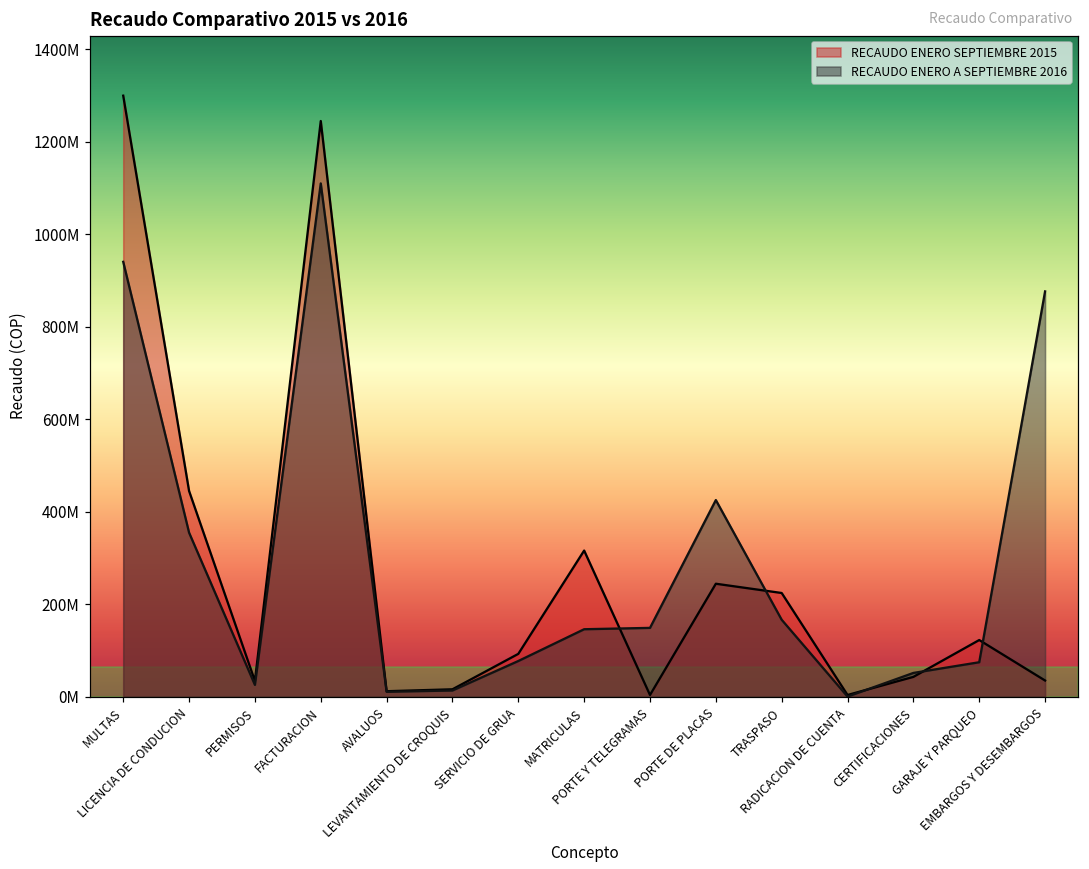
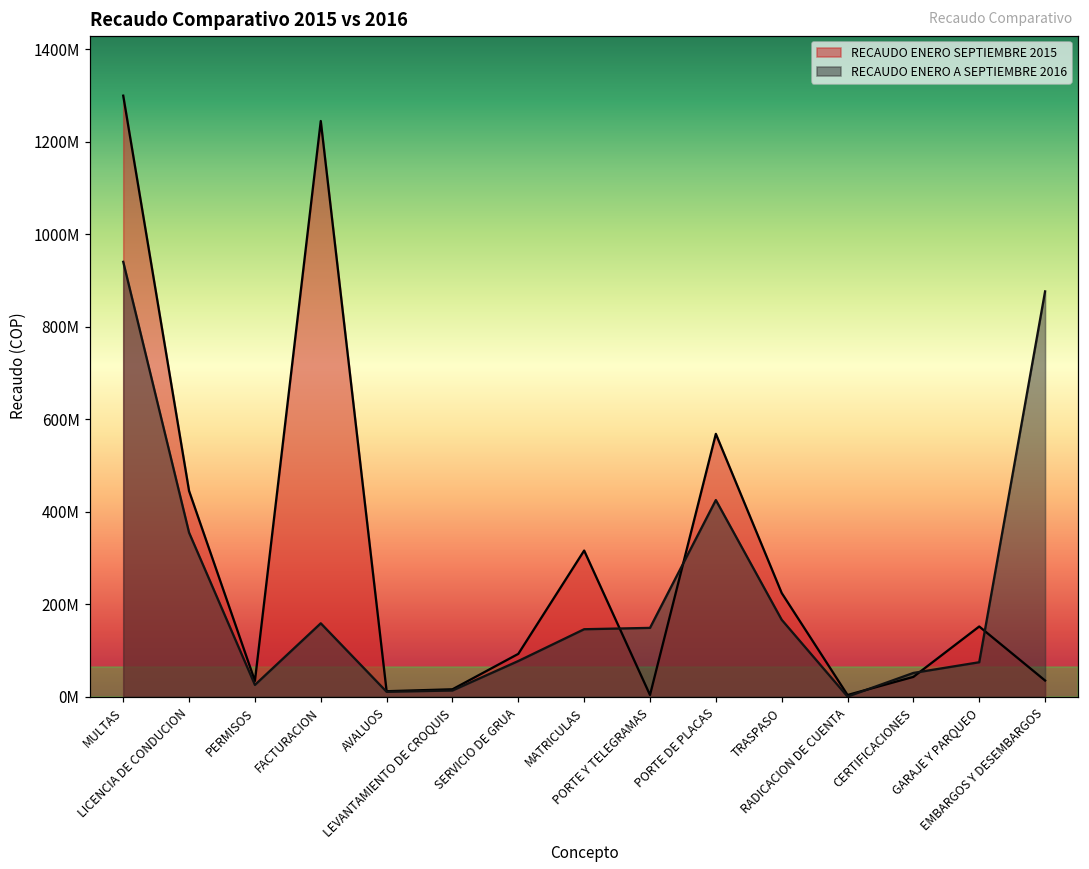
  {
    "RECAUDO ENERO SEPTIEMBRE 2015": {
      "MULTAS": 1300000000,
      "LICENCIA DE CONDUCION": 440000000,
      "PERMISOS": 30000000,
      "FACTURACION": 1240000000,
      "SERVICIO DE GRUA": 90000000,
      "MATRICULAS": 320000000,
      "PORTE Y TELEGRAMAS": 0,
-     "PORTE DE PLACAS": 240000000,
+     "PORTE DE PLACAS": 570000000,
      "TRASPASO": 220000000,
      "CERTIFICACIONES": 40000000,
-     "GARAJE Y PARQUEO": 120000000,
+     "GARAJE Y PARQUEO": 150000000,
      "EMBARGOS Y DESEMBARGOS": 30000000
    },
    "RECAUDO ENERO A SEPTIEMBRE 2016": {
      "MULTAS": 940000000,
      "LICENCIA DE CONDUCION": 350000000,
      "PERMISOS": 30000000,
-     "FACTURACION": 1110000000,
+     "FACTURACION": 160000000,
      "SERVICIO DE GRUA": 80000000,
      "MATRICULAS": 150000000,
      "PORTE Y TELEGRAMAS": 150000000,
      "PORTE DE PLACAS": 430000000,
      "TRASPASO": 170000000,
      "CERTIFICACIONES": 50000000,
      "GARAJE Y PARQUEO": 70000000,
      "EMBARGOS Y DESEMBARGOS": 880000000
    }
  }
